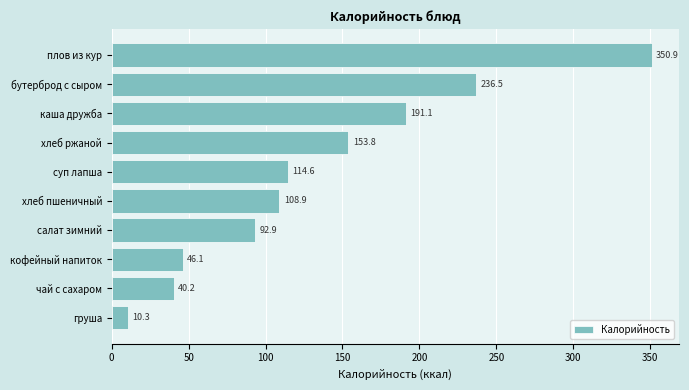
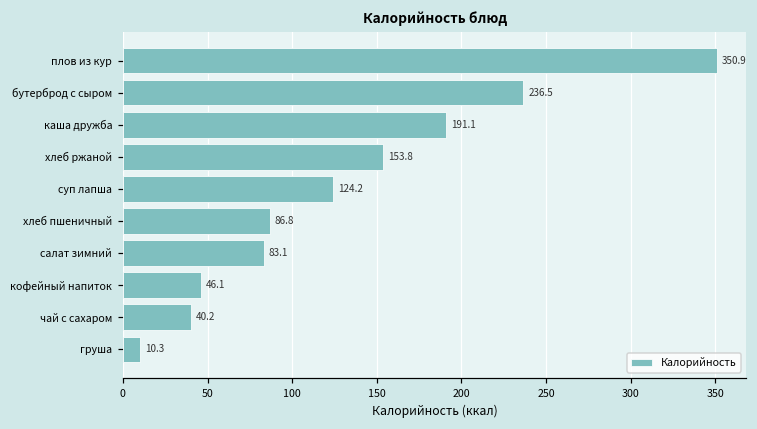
  {
    "плов из кур": 350.9,
    "бутерброд с сыром": 236.5,
    "каша дружба": 191.1,
    "хлеб ржаной": 153.8,
-   "суп лапша": 114.6,
-   "хлеб пшеничный": 108.9,
-   "салат зимний": 92.9,
+   "суп лапша": 124.2,
+   "хлеб пшеничный": 86.8,
+   "салат зимний": 83.1,
    "кофейный напиток": 46.1,
    "чай с сахаром": 40.2,
    "груша": 10.3
  }
